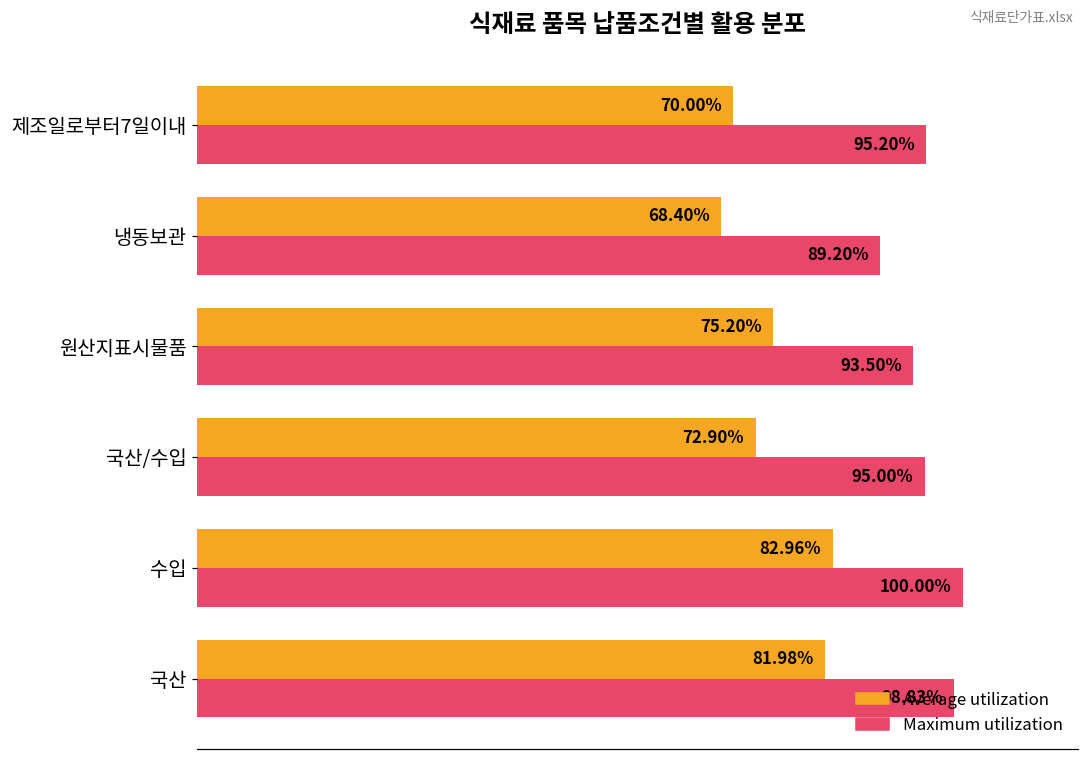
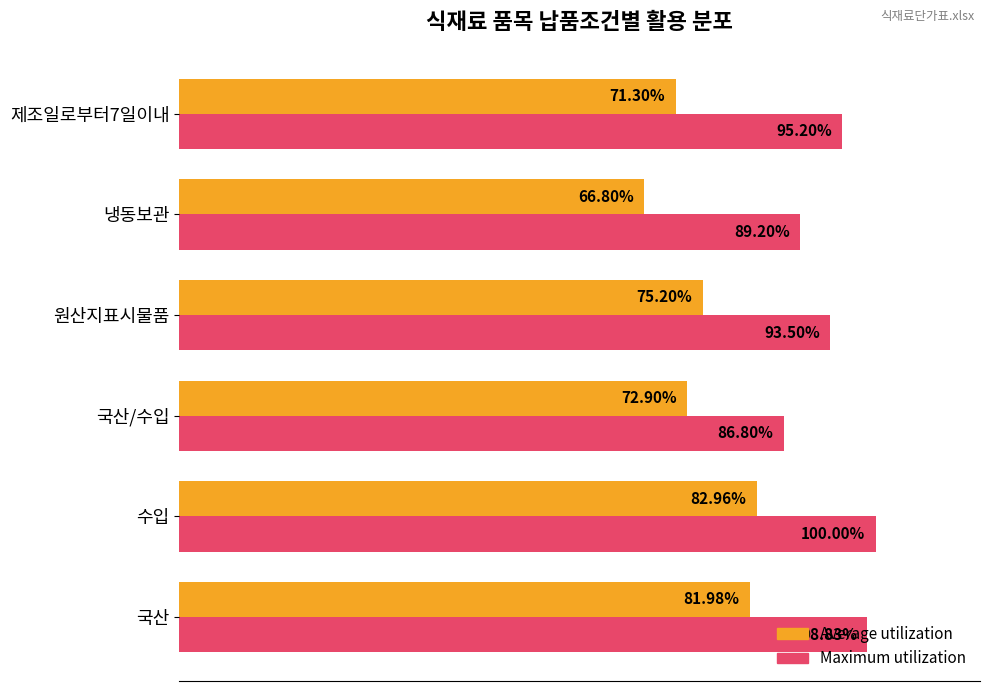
  {
    "Average utilization": {
-     "제조일로부터7일이내": "70.00%",
-     "냉동보관": "68.40%",
+     "제조일로부터7일이내": "71.30%",
+     "냉동보관": "66.80%",
      "원산지표시물품": "75.20%",
      "국산/수입": "72.90%",
      "수입": "82.96%",
      "국산": "81.98%"
    },
    "Maximum utilization": {
      "제조일로부터7일이내": "95.20%",
      "냉동보관": "89.20%",
      "원산지표시물품": "93.50%",
-     "국산/수입": "95.00%",
+     "국산/수입": "86.80%",
      "수입": "100.00%",
      "국산": "98.83%"
    }
  }
